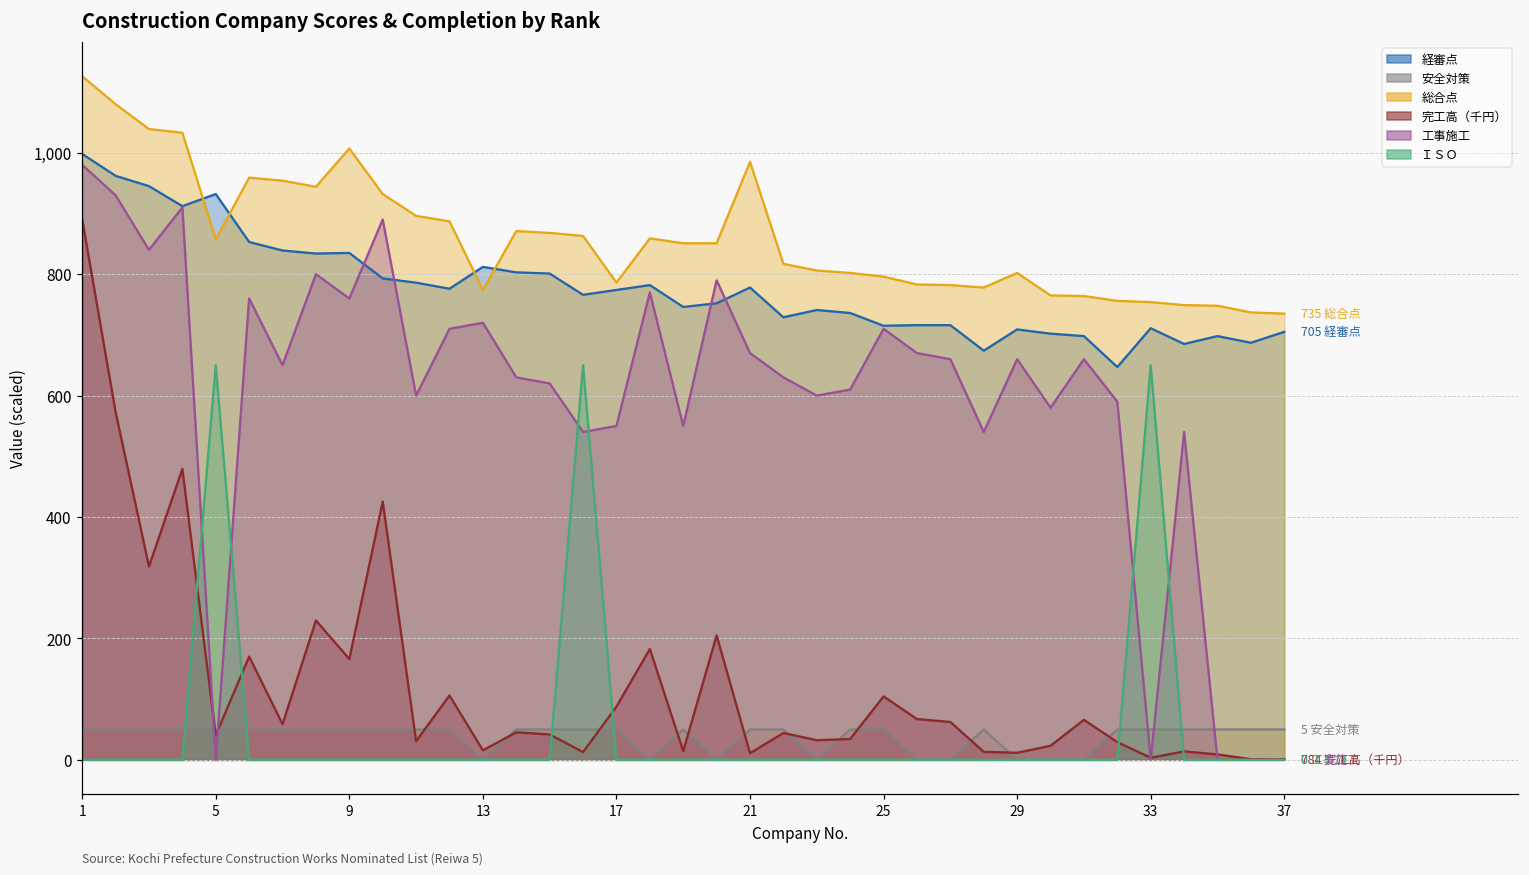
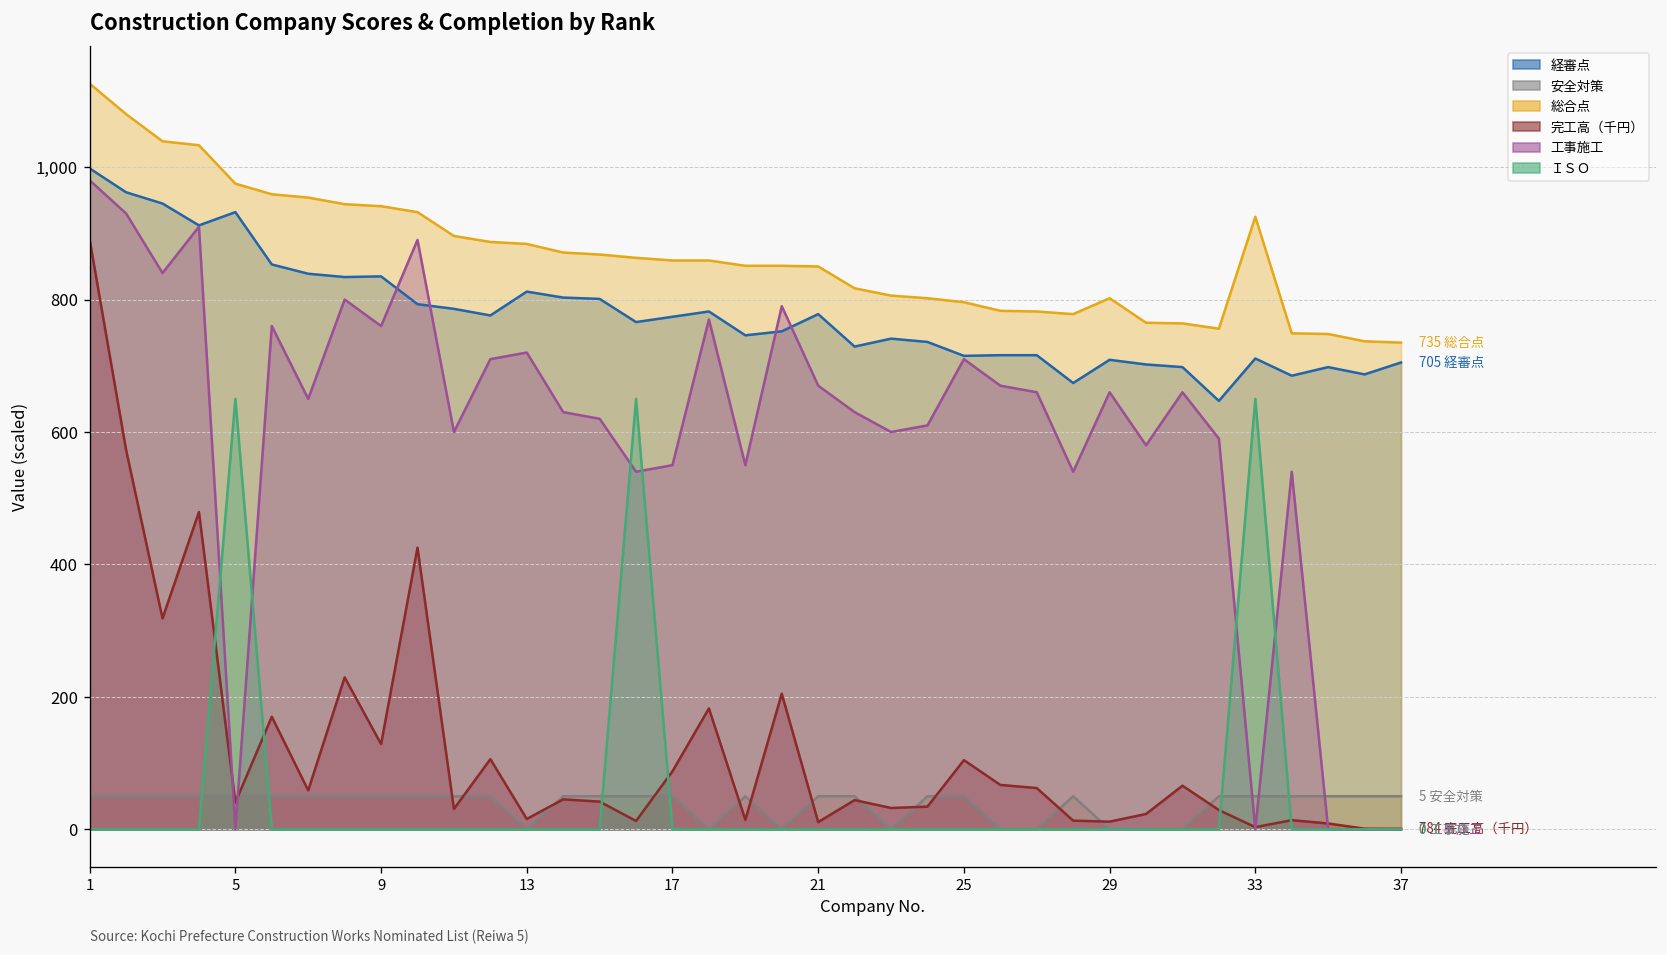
  {
    "総合点": {
      "1": "1,130",
-     "5": "860",
-     "9": "1,010",
-     "13": "770",
-     "17": "790",
-     "21": "990",
+     "5": "980",
+     "9": "940",
+     "13": "880",
+     "17": "860",
+     "21": "850",
      "25": "800",
      "29": "800",
-     "33": "750"
+     "33": "930"
    },
    "完工高（千円）": {
      "1": "890",
      "5": "40",
-     "9": "170",
+     "9": "130",
      "13": "20",
      "17": "90",
      "21": "10",
      "25": "100",
      "29": "10"
    }
  }
